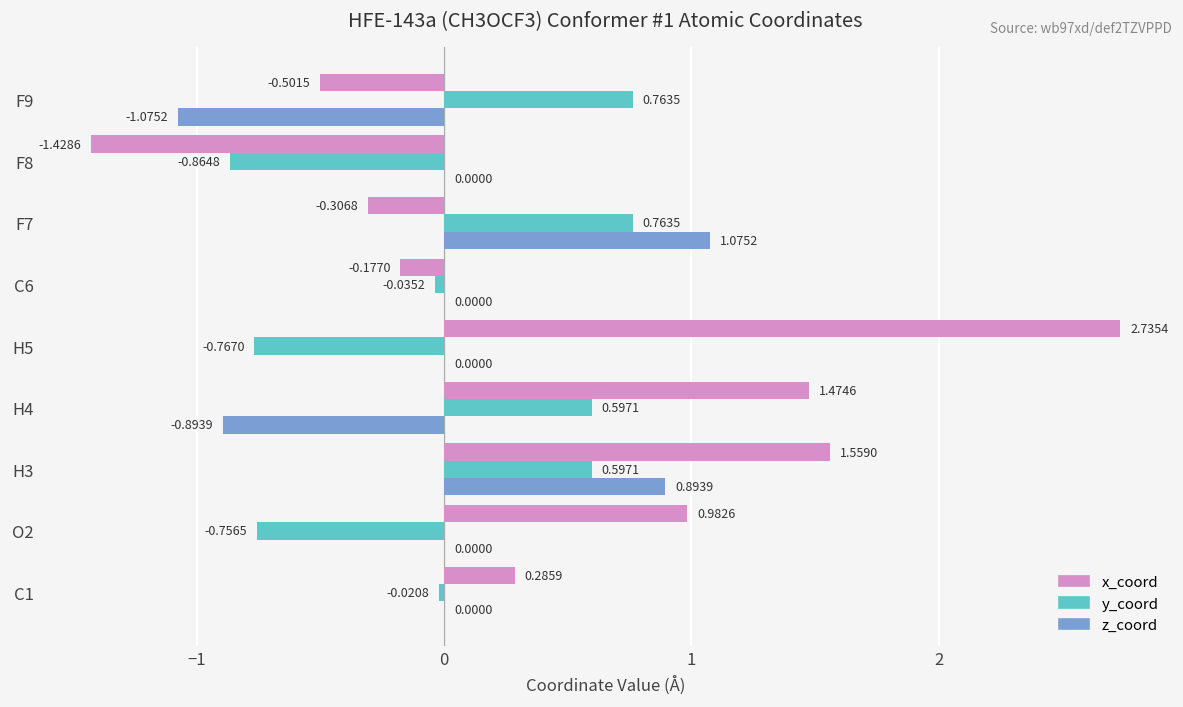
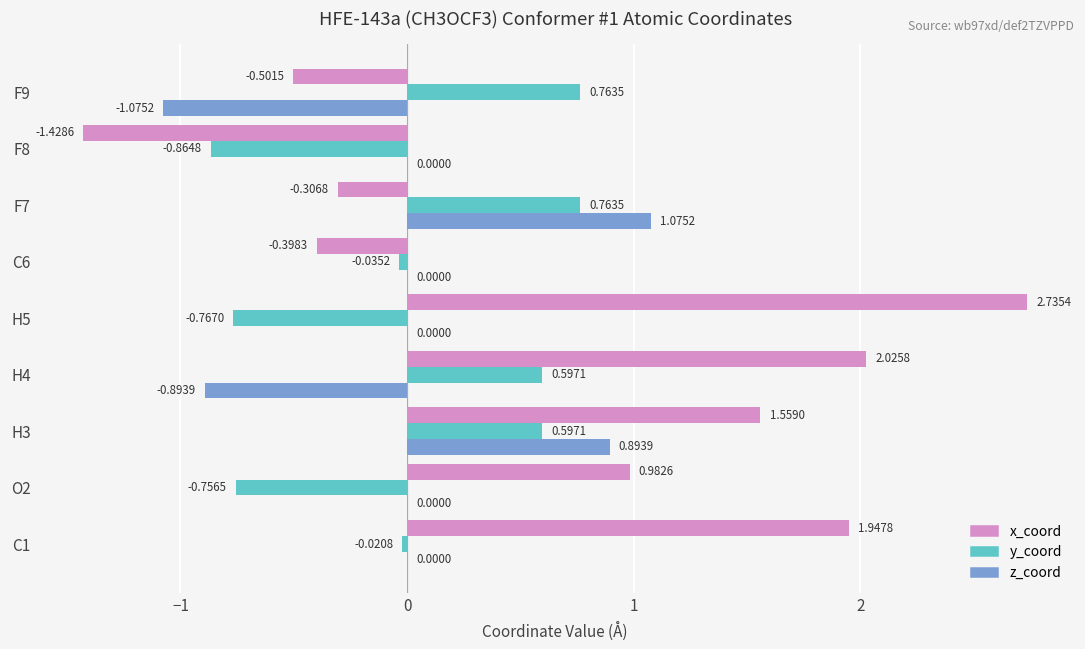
  {
    "x_coord": {
      "F9": -0.5015,
      "F8": -1.4286,
      "F7": -0.3068,
-     "C6": -0.1770,
+     "C6": -0.3983,
      "H5": 2.7354,
-     "H4": 1.4746,
+     "H4": 2.0258,
      "H3": 1.5590,
      "O2": 0.9826,
-     "C1": 0.2859
+     "C1": 1.9478
    }
  }
